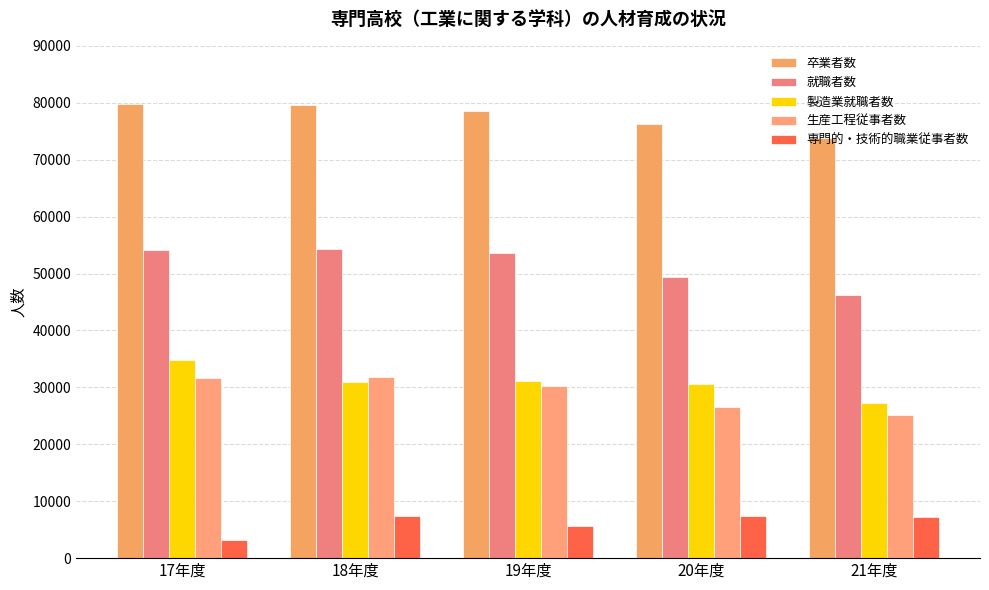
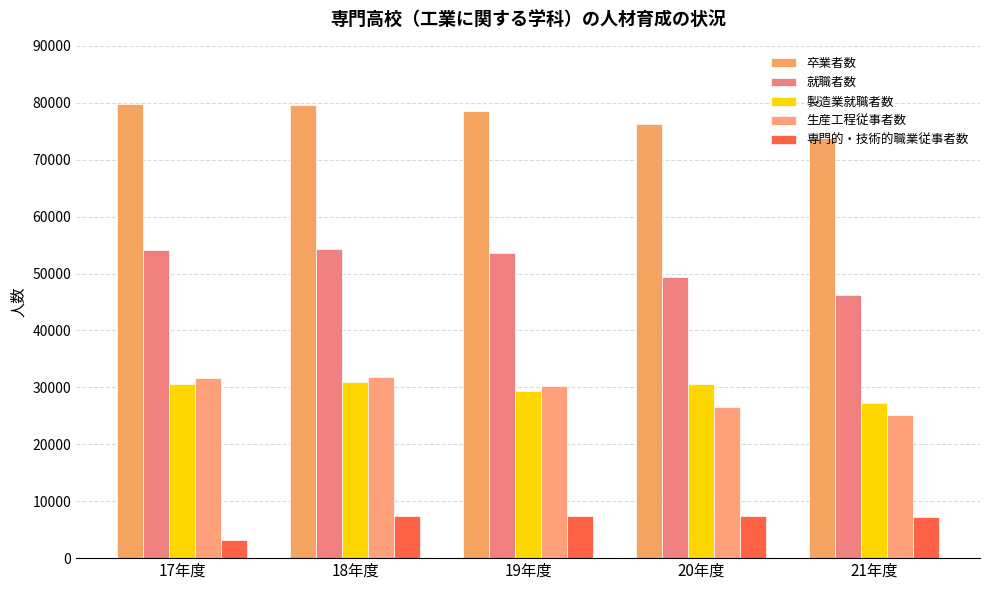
  {
    "製造業就職者数": {
-     "17年度": 35000,
+     "17年度": 31000,
      "18年度": 31000,
-     "19年度": 31000,
+     "19年度": 29000,
      "20年度": 31000,
      "21年度": 27000
    },
    "専門的・技術的職業従事者数": {
      "17年度": 3000,
      "18年度": 7000,
-     "19年度": 6000,
+     "19年度": 7000,
      "20年度": 7000,
      "21年度": 7000
    }
  }
